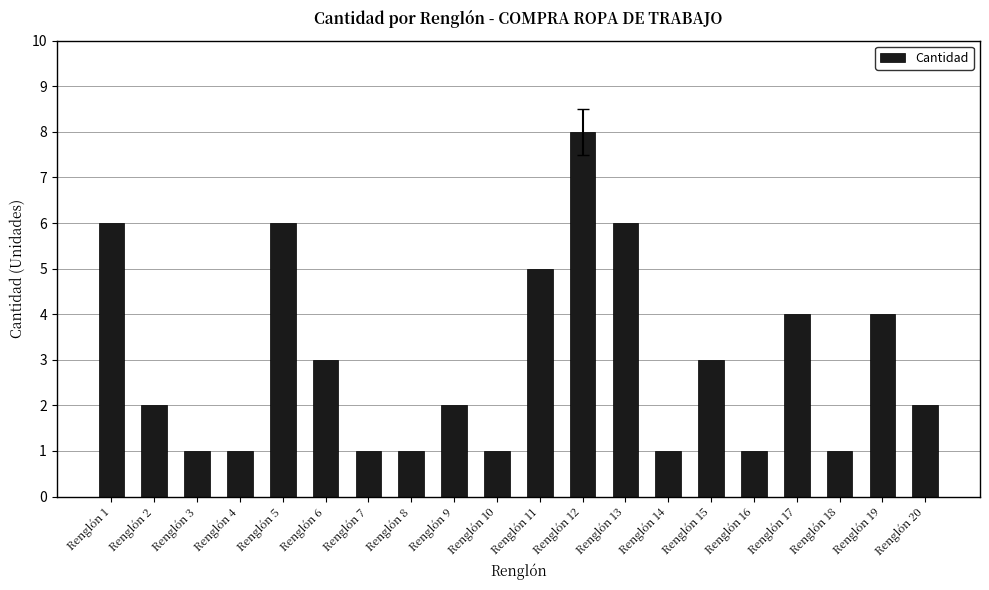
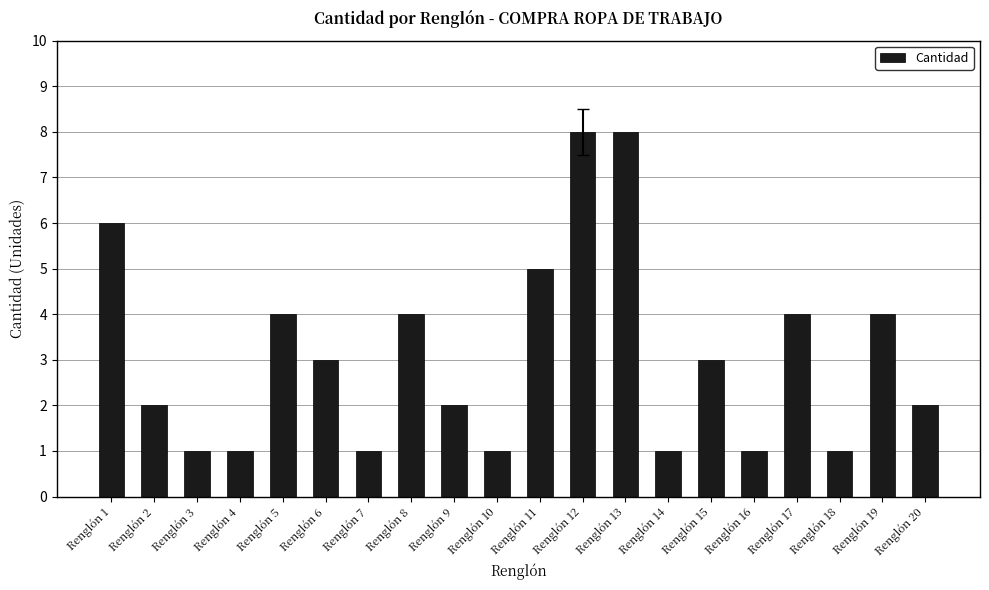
  {
    "Cantidad": {
      "Renglón 1": 6,
      "Renglón 2": 2,
      "Renglón 3": 1,
      "Renglón 4": 1,
-     "Renglón 5": 6,
+     "Renglón 5": 4,
      "Renglón 6": 3,
      "Renglón 7": 1,
-     "Renglón 8": 1,
+     "Renglón 8": 4,
      "Renglón 9": 2,
      "Renglón 10": 1,
      "Renglón 11": 5,
      "Renglón 12": 8,
-     "Renglón 13": 6,
+     "Renglón 13": 8,
      "Renglón 14": 1,
      "Renglón 15": 3,
      "Renglón 16": 1,
      "Renglón 17": 4,
      "Renglón 18": 1,
      "Renglón 19": 4,
      "Renglón 20": 2
    }
  }
